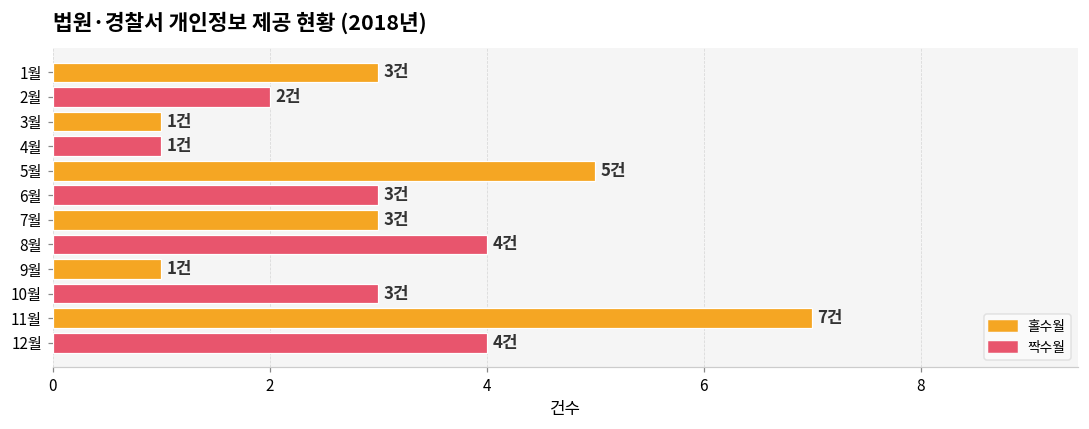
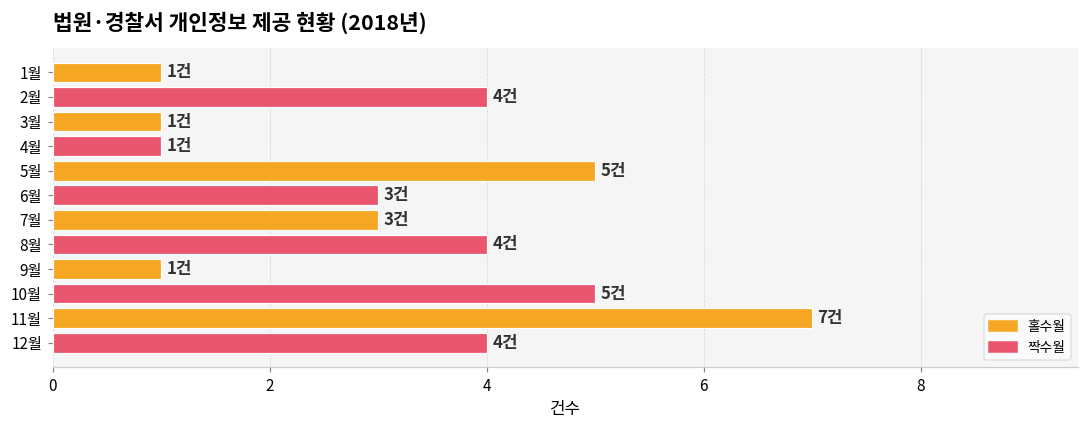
  {
-   "1월": "3건",
-   "2월": "2건",
+   "1월": "1건",
+   "2월": "4건",
    "3월": "1건",
    "4월": "1건",
    "5월": "5건",
    "6월": "3건",
    "7월": "3건",
    "8월": "4건",
    "9월": "1건",
-   "10월": "3건",
+   "10월": "5건",
    "11월": "7건",
    "12월": "4건"
  }
